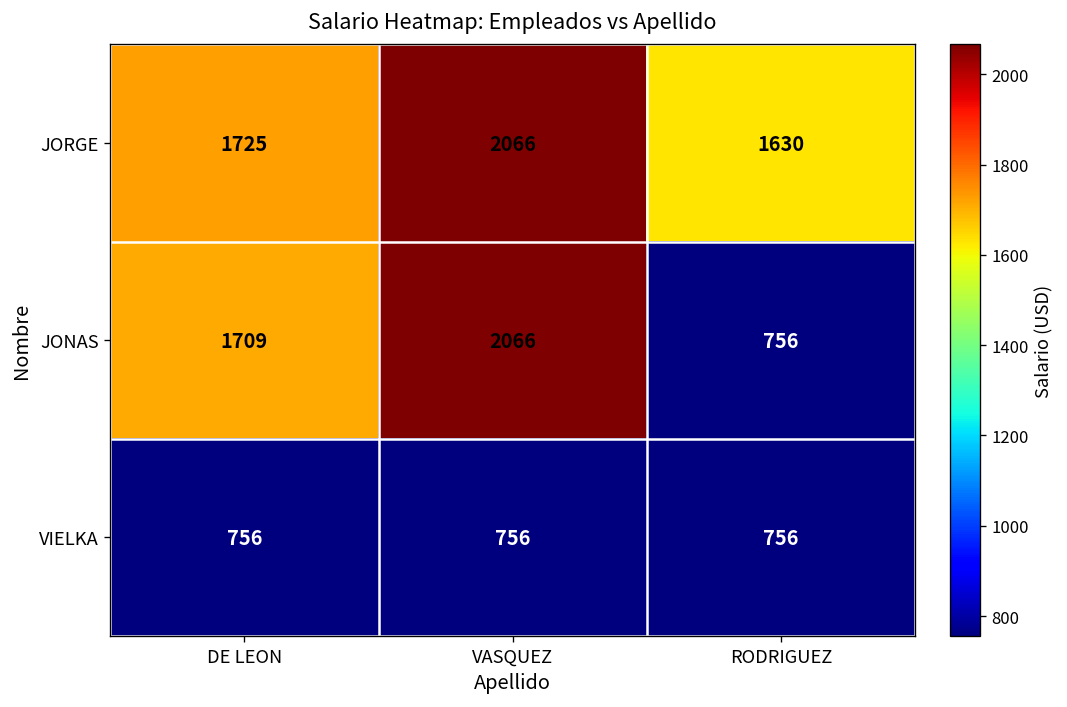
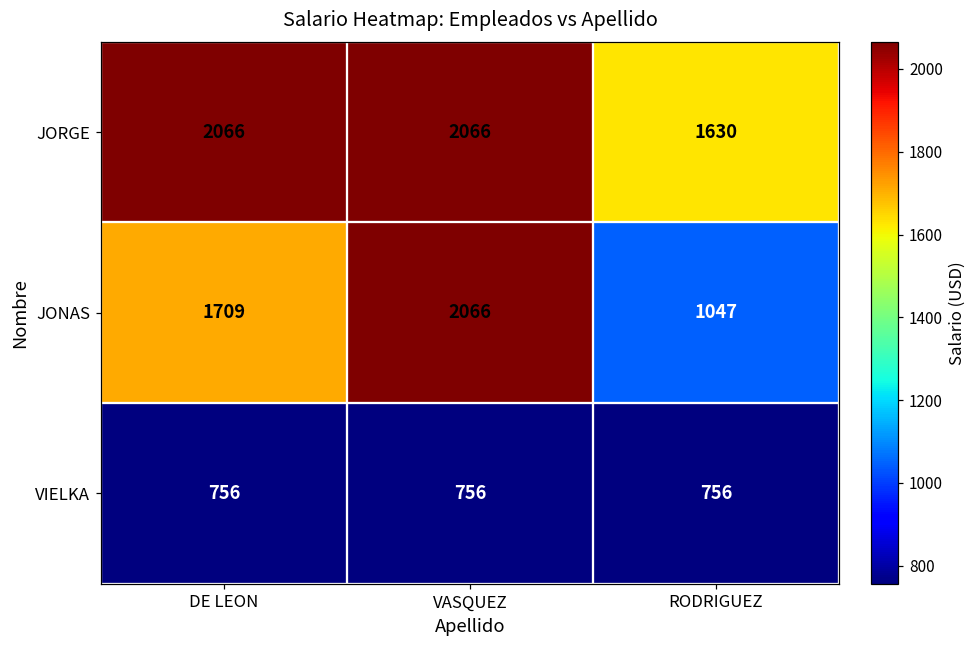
  {
    "JORGE": {
-     "DE LEON": 1725,
+     "DE LEON": 2066,
      "VASQUEZ": 2066,
      "RODRIGUEZ": 1630
    },
    "JONAS": {
      "DE LEON": 1709,
      "VASQUEZ": 2066,
-     "RODRIGUEZ": 756
+     "RODRIGUEZ": 1047
    },
    "VIELKA": {
      "DE LEON": 756,
      "VASQUEZ": 756,
      "RODRIGUEZ": 756
    }
  }
